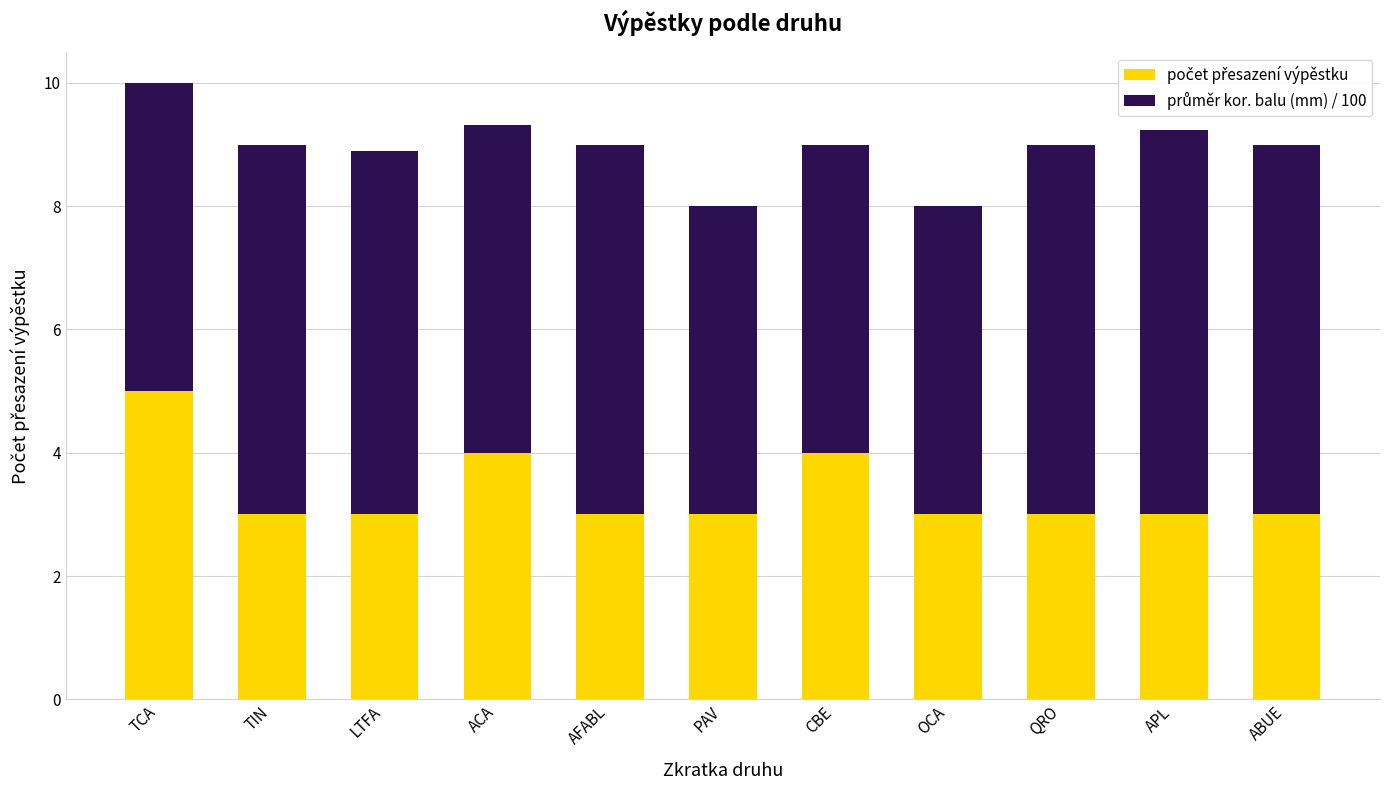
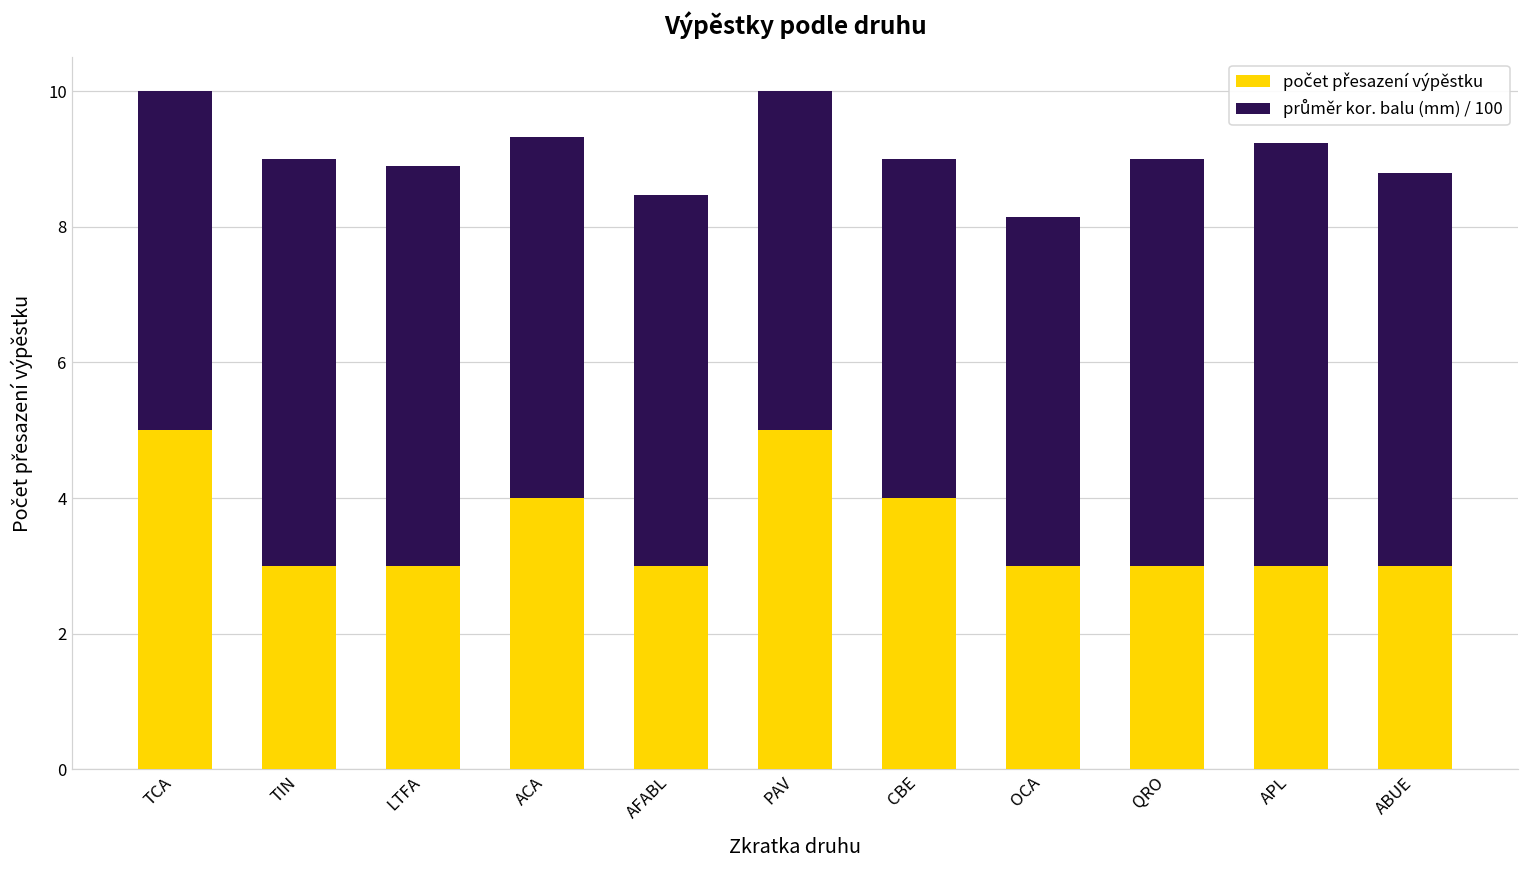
  {
    "počet přesazení výpěstku": {
      "TCA": 5,
      "TIN": 3,
      "LTFA": 3,
      "ACA": 4,
      "AFABL": 3,
-     "PAV": 3,
+     "PAV": 5,
      "CBE": 4,
      "OCA": 3,
      "QRO": 3,
      "APL": 3,
      "ABUE": 3
    },
    "průměr kor. balu (mm) / 100": {
      "TCA": 5.0,
      "TIN": 6.0,
      "LTFA": 5.9,
      "ACA": 5.3,
-     "AFABL": 6.0,
+     "AFABL": 5.5,
      "PAV": 5.0,
      "CBE": 5.0,
-     "OCA": 5.0,
+     "OCA": 5.2,
      "QRO": 6.0,
      "APL": 6.2,
-     "ABUE": 6.0
+     "ABUE": 5.8
    }
  }
